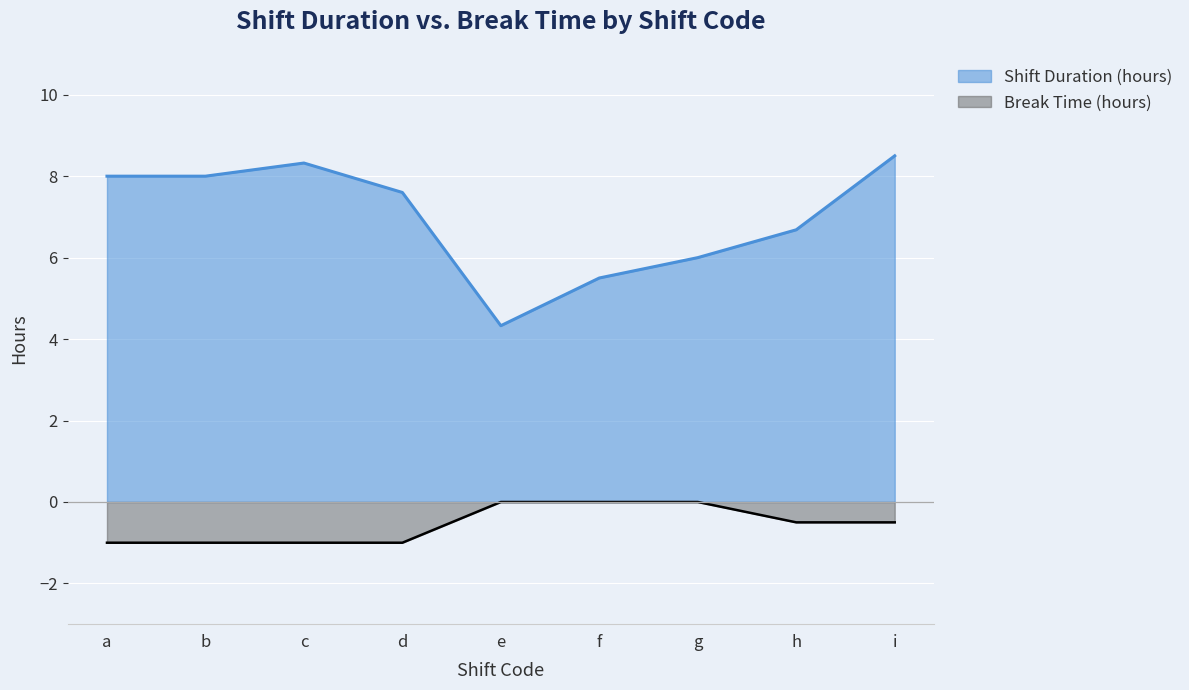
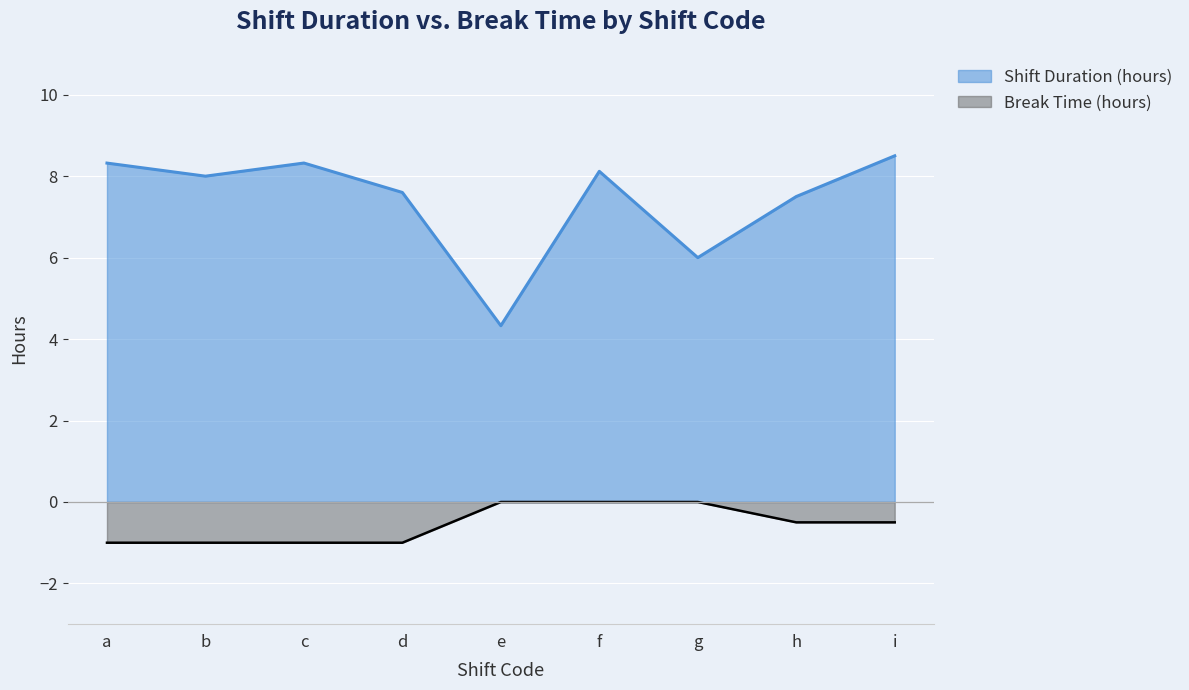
  {
    "Shift Duration (hours)": {
-     "a": 8.0,
+     "a": 8.3,
      "b": 8.0,
      "c": 8.3,
      "d": 7.6,
      "e": 4.3,
-     "f": 5.5,
+     "f": 8.1,
      "g": 6.0,
-     "h": 6.7,
+     "h": 7.5,
      "i": 8.5
    }
  }
